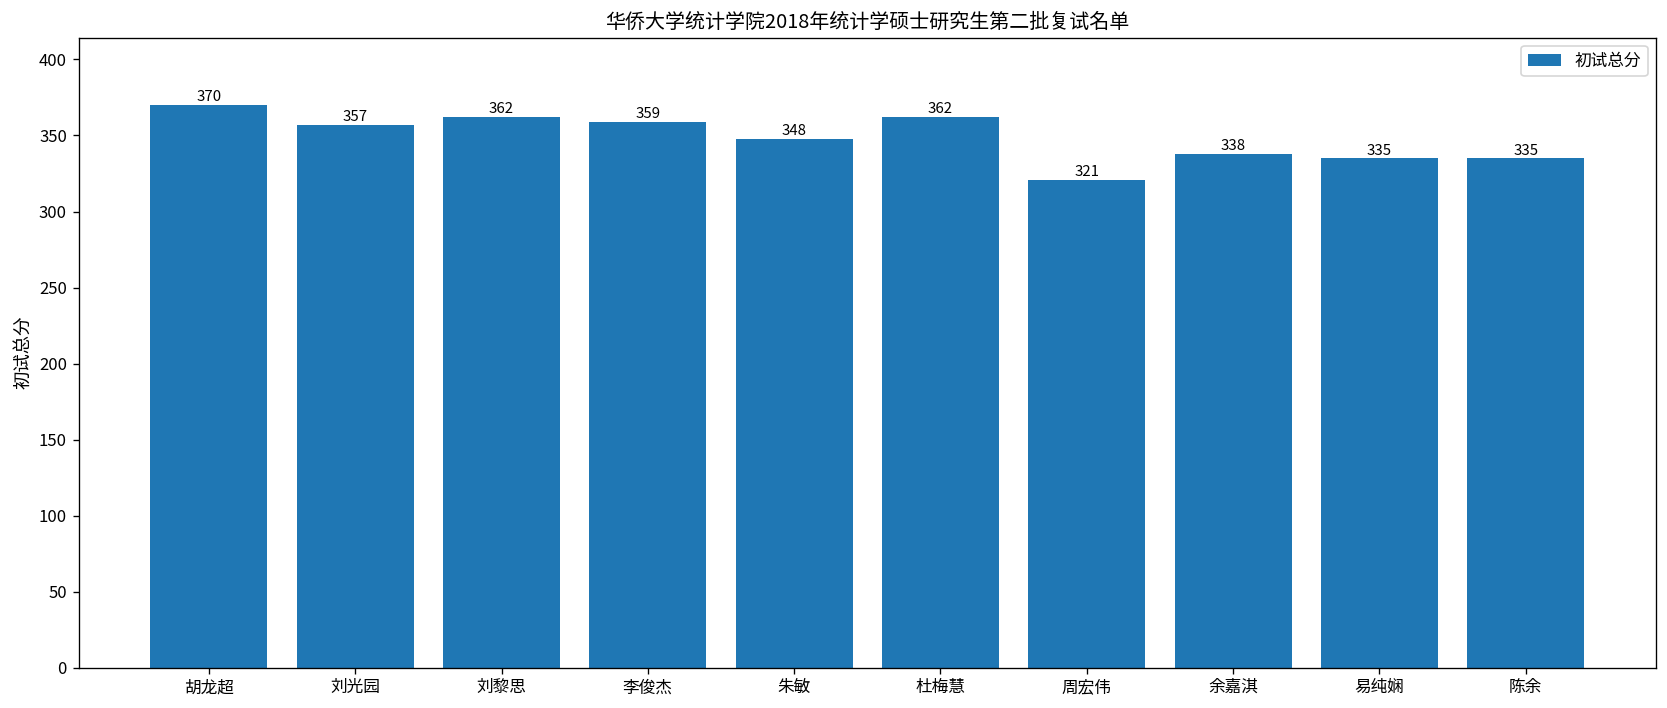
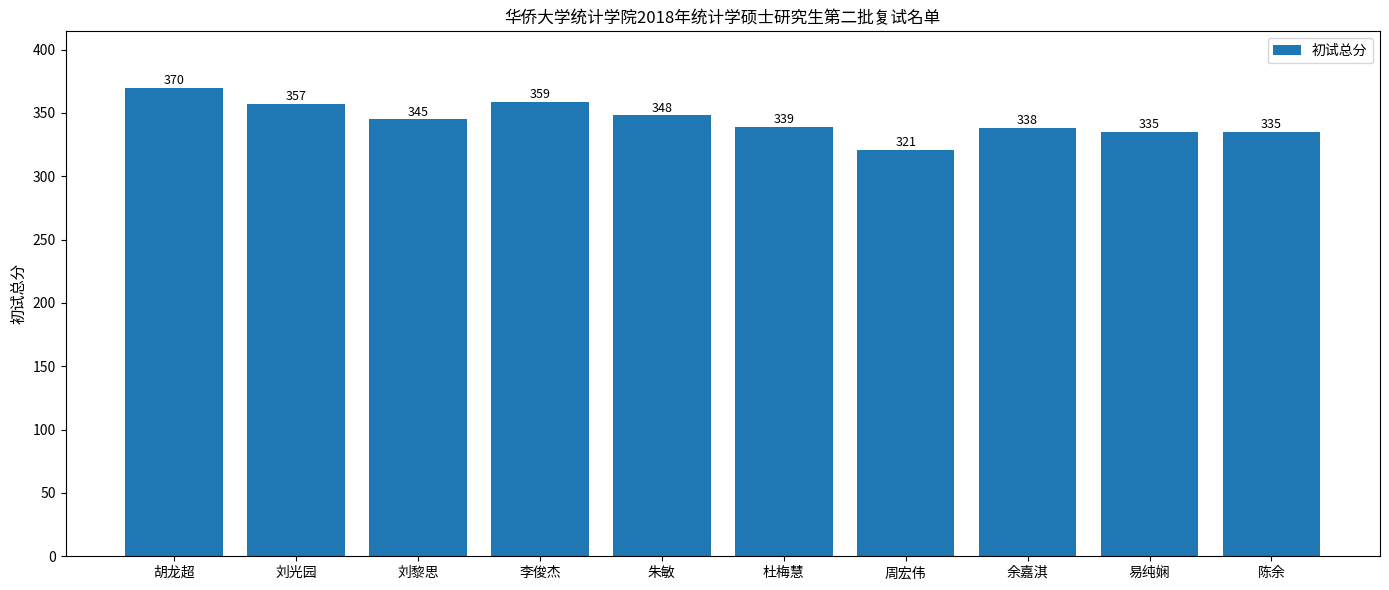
  {
    "胡龙超": 370,
    "刘光园": 357,
-   "刘黎思": 362,
+   "刘黎思": 345,
    "李俊杰": 359,
    "朱敏": 348,
-   "杜梅慧": 362,
+   "杜梅慧": 339,
    "周宏伟": 321,
    "余嘉淇": 338,
    "易纯娴": 335,
    "陈余": 335
  }
